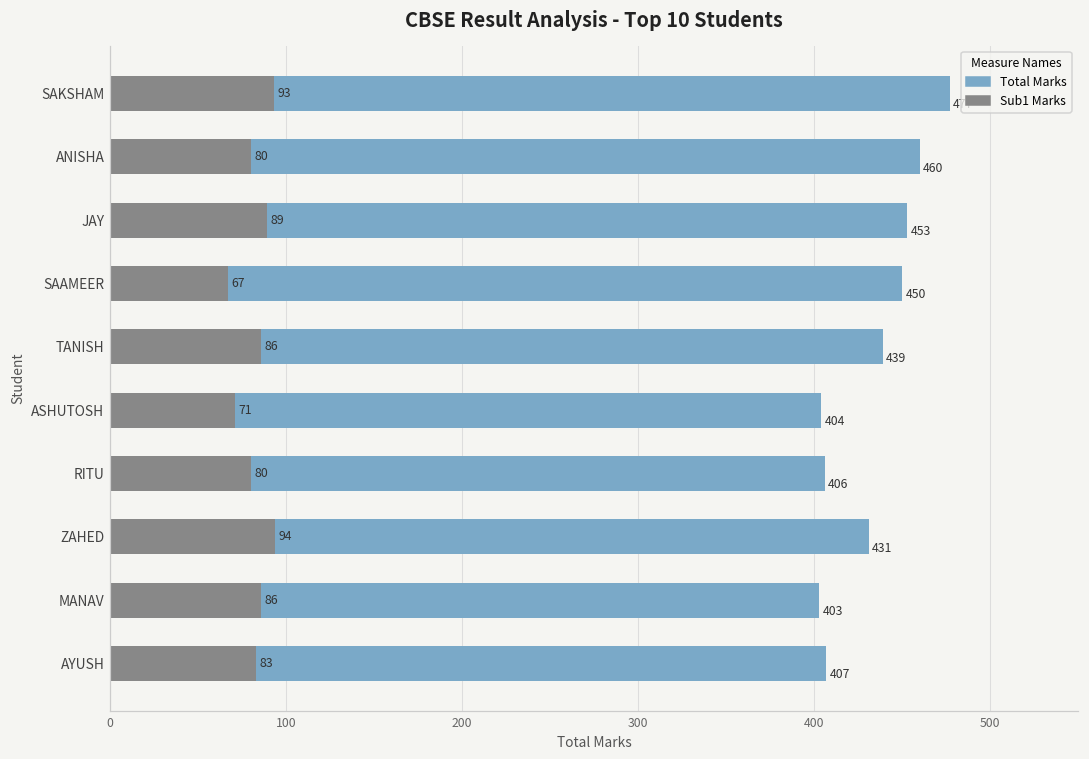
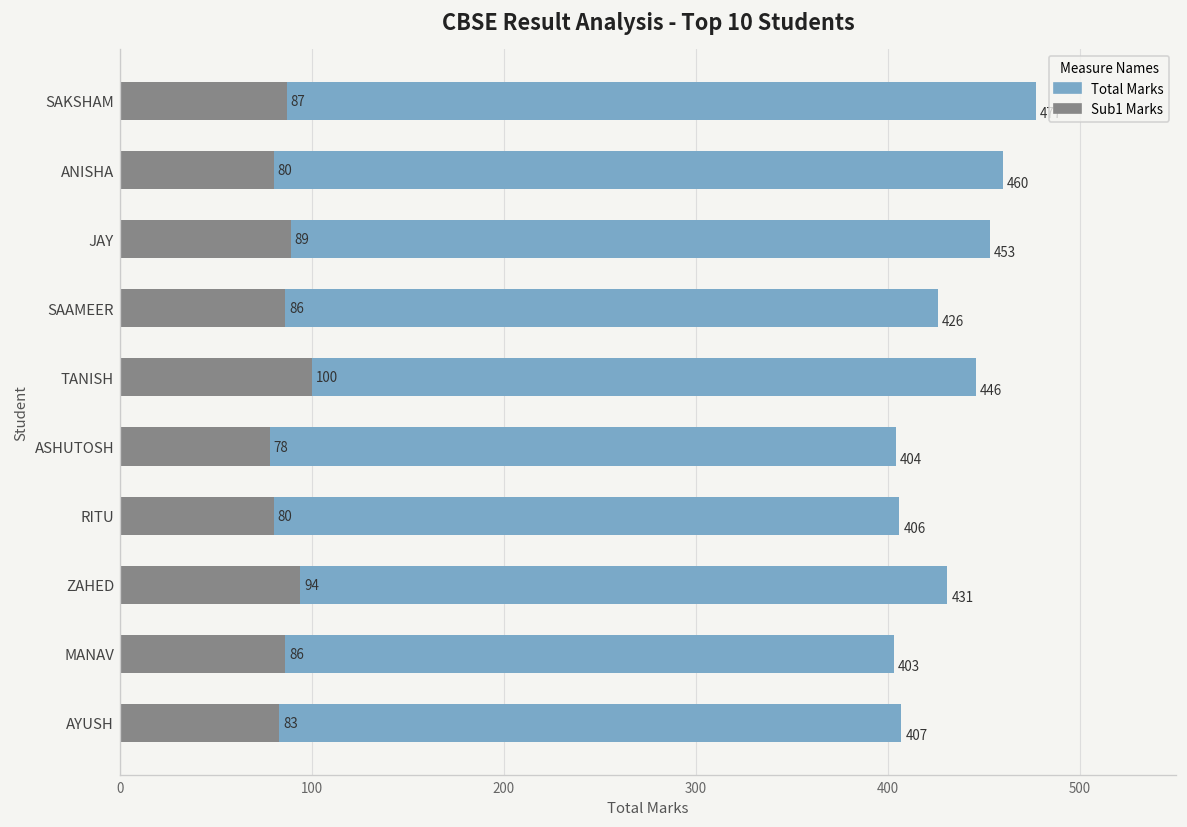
  {
    "Total Marks": {
      "ANISHA": 460,
      "JAY": 453,
-     "SAAMEER": 450,
-     "TANISH": 439,
+     "SAAMEER": 426,
+     "TANISH": 446,
      "ASHUTOSH": 404,
      "RITU": 406,
      "ZAHED": 431,
      "MANAV": 403,
      "AYUSH": 407
    },
    "Sub1 Marks": {
-     "SAKSHAM": 93,
-     "SAAMEER": 67,
-     "TANISH": 86,
-     "ASHUTOSH": 71
+     "SAKSHAM": 87,
+     "SAAMEER": 86,
+     "TANISH": 100,
+     "ASHUTOSH": 78
    }
  }
